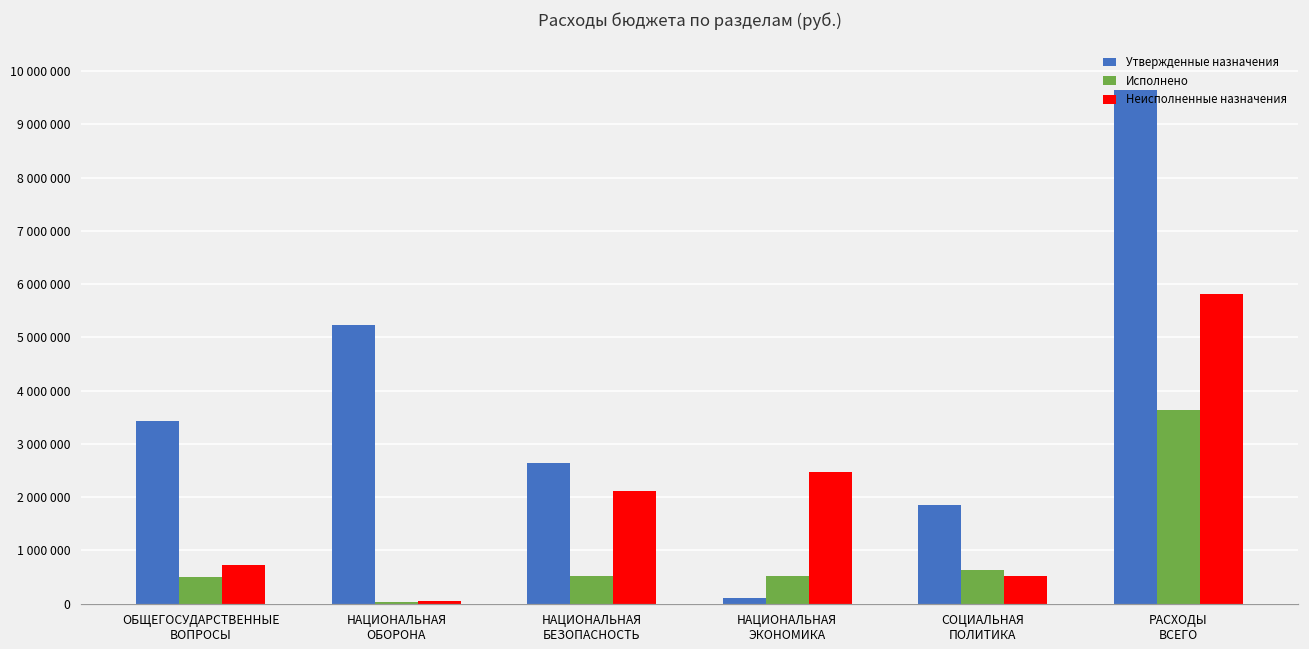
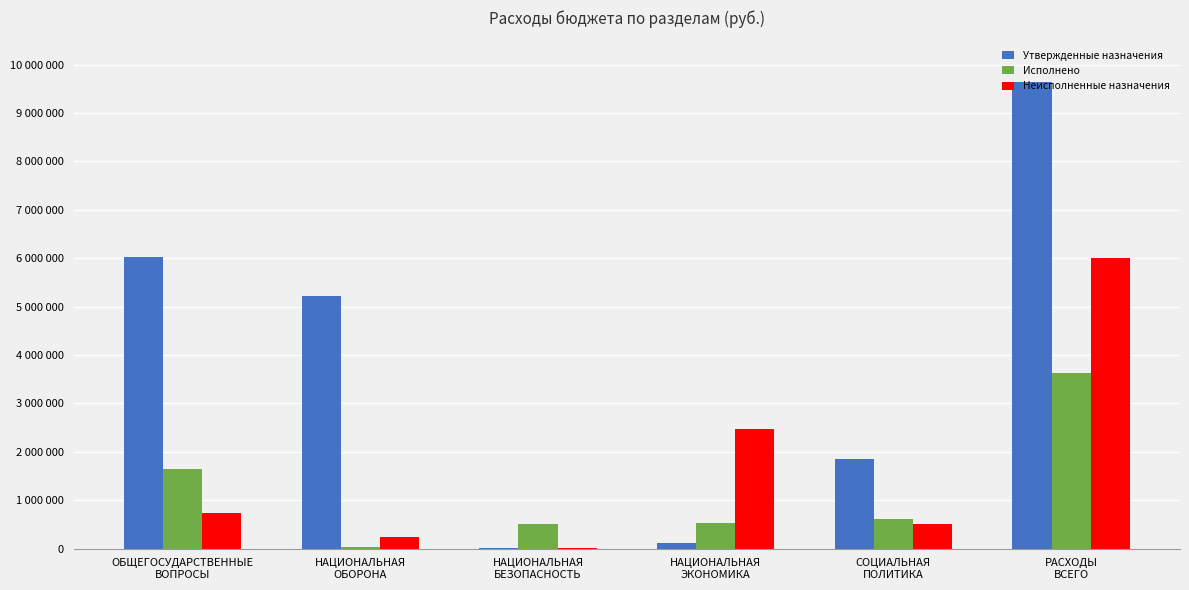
  {
    "Утвержденные назначения": {
-     "ОБЩЕГОСУДАРСТВЕННЫЕ ВОПРОСЫ": 3400000,
+     "ОБЩЕГОСУДАРСТВЕННЫЕ ВОПРОСЫ": 6000000,
      "НАЦИОНАЛЬНАЯ ОБОРОНА": 5200000,
-     "НАЦИОНАЛЬНАЯ БЕЗОПАСНОСТЬ": 2600000,
+     "НАЦИОНАЛЬНАЯ БЕЗОПАСНОСТЬ": 0,
      "НАЦИОНАЛЬНАЯ ЭКОНОМИКА": 100000,
      "СОЦИАЛЬНАЯ ПОЛИТИКА": 1900000,
      "РАСХОДЫ ВСЕГО": 9600000
    },
    "Исполнено": {
-     "ОБЩЕГОСУДАРСТВЕННЫЕ ВОПРОСЫ": 500000,
+     "ОБЩЕГОСУДАРСТВЕННЫЕ ВОПРОСЫ": 1600000,
      "НАЦИОНАЛЬНАЯ БЕЗОПАСНОСТЬ": 500000,
      "НАЦИОНАЛЬНАЯ ЭКОНОМИКА": 500000,
      "СОЦИАЛЬНАЯ ПОЛИТИКА": 600000,
      "РАСХОДЫ ВСЕГО": 3600000
    },
    "Неисполненные назначения": {
      "ОБЩЕГОСУДАРСТВЕННЫЕ ВОПРОСЫ": 700000,
-     "НАЦИОНАЛЬНАЯ ОБОРОНА": 0,
-     "НАЦИОНАЛЬНАЯ БЕЗОПАСНОСТЬ": 2100000,
+     "НАЦИОНАЛЬНАЯ ОБОРОНА": 200000,
+     "НАЦИОНАЛЬНАЯ БЕЗОПАСНОСТЬ": 0,
      "НАЦИОНАЛЬНАЯ ЭКОНОМИКА": 2500000,
      "СОЦИАЛЬНАЯ ПОЛИТИКА": 500000,
-     "РАСХОДЫ ВСЕГО": 5800000
+     "РАСХОДЫ ВСЕГО": 6000000
    }
  }
